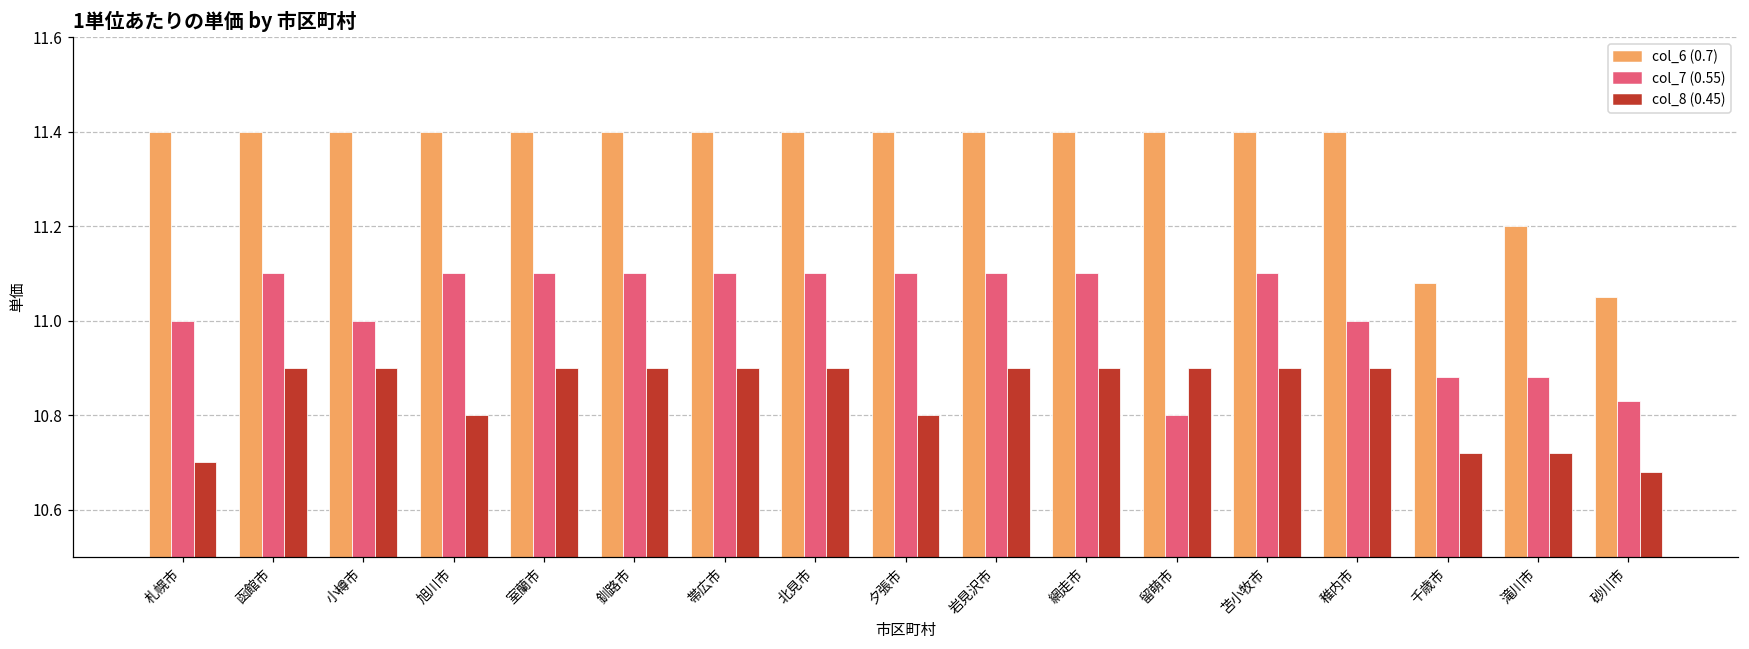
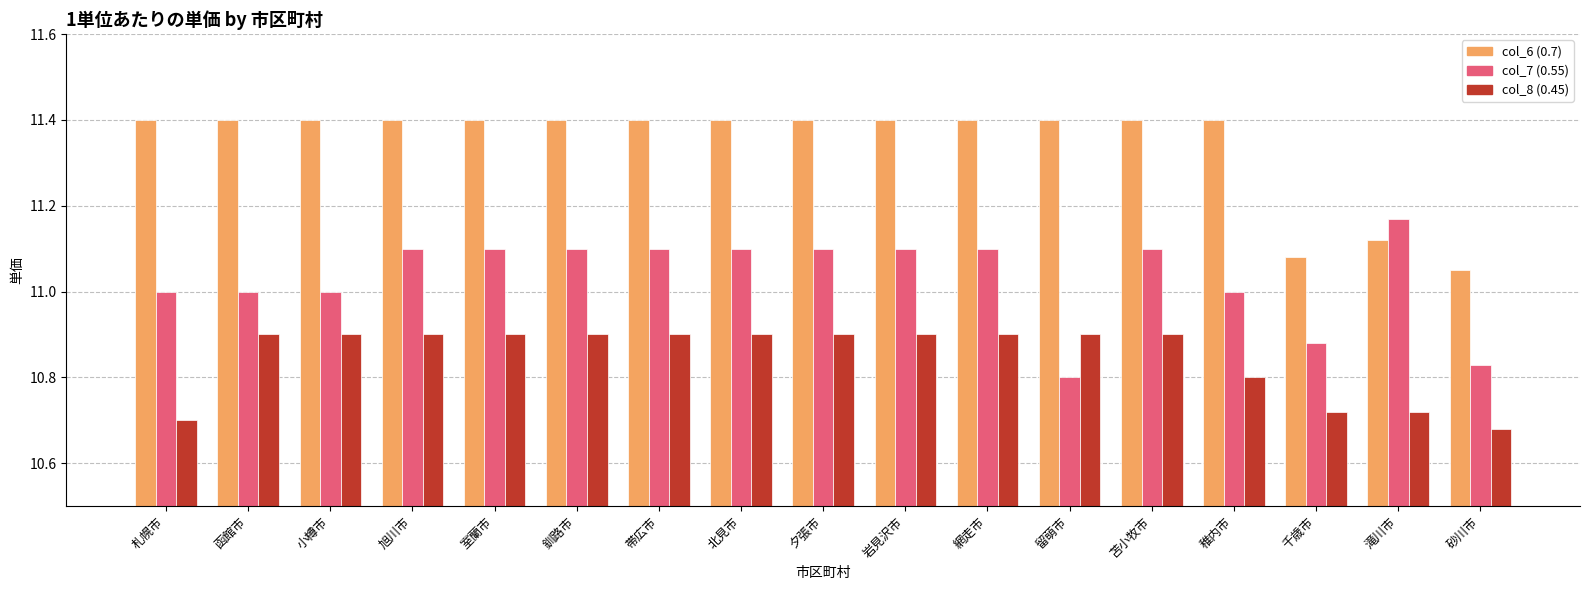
  {
    "col_6 (0.7)": {
      "札幌市": 11.40,
      "函館市": 11.40,
      "小樽市": 11.40,
      "旭川市": 11.40,
      "室蘭市": 11.40,
      "釧路市": 11.40,
      "帯広市": 11.40,
      "北見市": 11.40,
      "夕張市": 11.40,
      "岩見沢市": 11.40,
      "網走市": 11.40,
      "留萌市": 11.40,
      "苫小牧市": 11.40,
      "稚内市": 11.40,
      "千歳市": 11.08,
-     "滝川市": 11.20,
+     "滝川市": 11.12,
      "砂川市": 11.05
    },
    "col_7 (0.55)": {
      "札幌市": 11.00,
-     "函館市": 11.1,
+     "函館市": 11.0,
      "小樽市": 11.00,
      "旭川市": 11.10,
      "室蘭市": 11.10,
      "釧路市": 11.10,
      "帯広市": 11.10,
      "北見市": 11.10,
      "夕張市": 11.10,
      "岩見沢市": 11.10,
      "網走市": 11.10,
      "留萌市": 10.80,
      "苫小牧市": 11.10,
      "稚内市": 11.00,
      "千歳市": 10.88,
-     "滝川市": 10.88,
+     "滝川市": 11.17,
      "砂川市": 10.83
    },
    "col_8 (0.45)": {
      "札幌市": 10.7,
      "函館市": 10.9,
      "小樽市": 10.9,
-     "旭川市": 10.8,
+     "旭川市": 10.9,
      "室蘭市": 10.9,
      "釧路市": 10.9,
      "帯広市": 10.9,
      "北見市": 10.9,
-     "夕張市": 10.8,
+     "夕張市": 10.9,
      "岩見沢市": 10.9,
      "網走市": 10.9,
      "留萌市": 10.9,
      "苫小牧市": 10.9,
-     "稚内市": 10.9,
+     "稚内市": 10.8,
      "千歳市": 10.72,
      "滝川市": 10.72,
      "砂川市": 10.68
    }
  }
